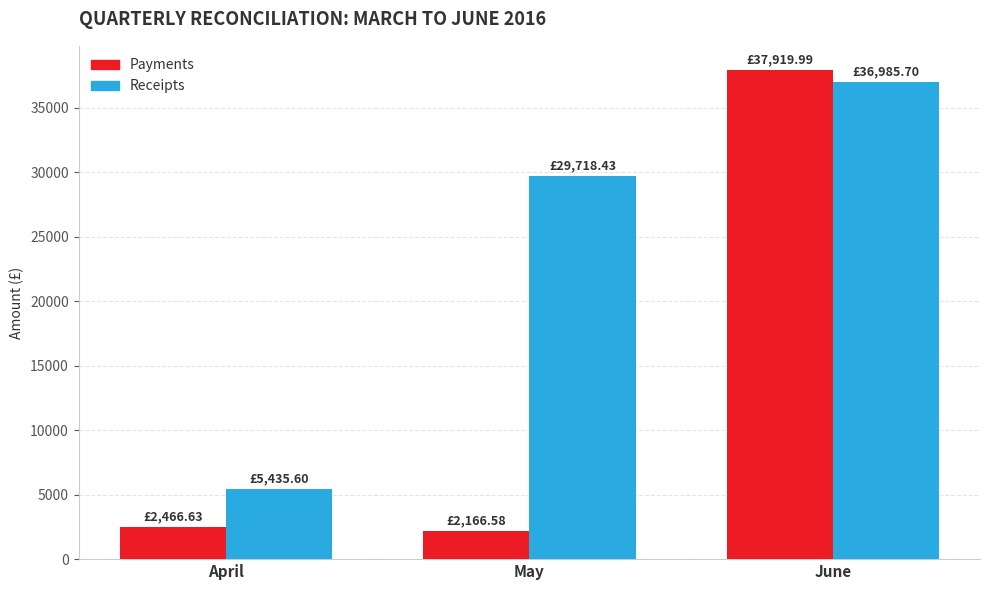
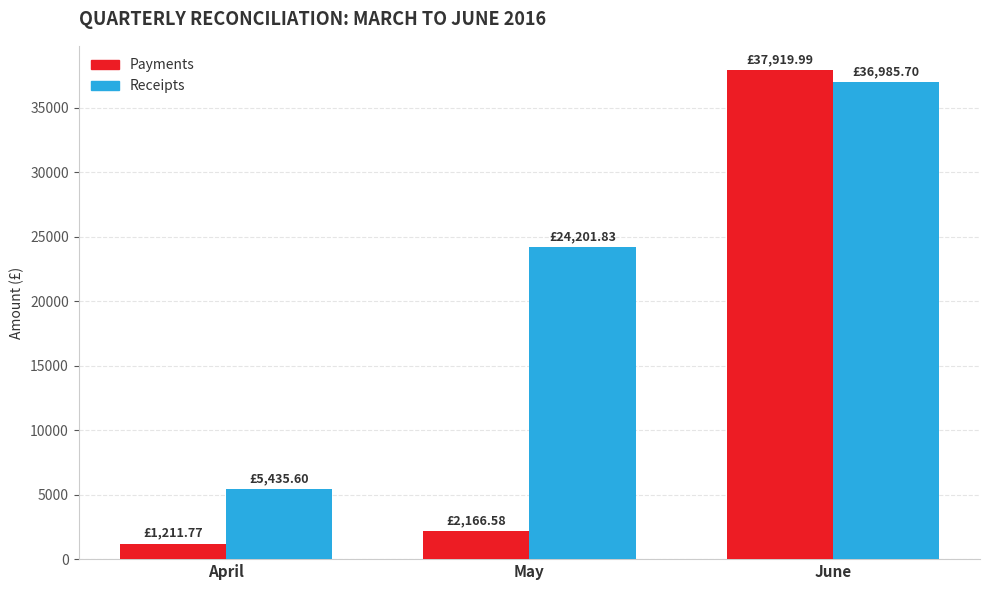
  {
    "Payments": {
-     "April": "£2,466.63",
+     "April": "£1,211.77",
      "May": "£2,166.58",
      "June": "£37,919.99"
    },
    "Receipts": {
      "April": "£5,435.60",
-     "May": "£29,718.43",
+     "May": "£24,201.83",
      "June": "£36,985.70"
    }
  }
